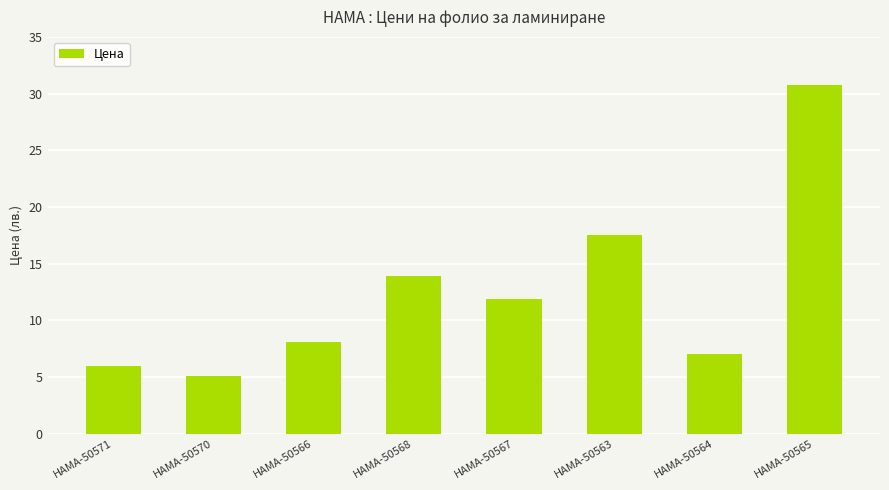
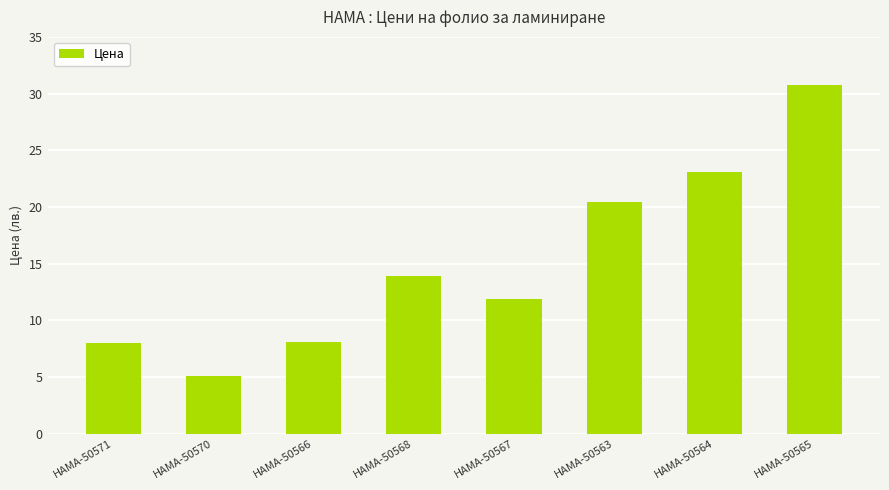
  {
-   "HAMA-50571": 6,
+   "HAMA-50571": 8,
    "HAMA-50570": 5.1,
    "HAMA-50566": 8.1,
    "HAMA-50568": 13.9,
    "HAMA-50567": 11.9,
-   "HAMA-50563": 17.6,
-   "HAMA-50564": 7.0,
+   "HAMA-50563": 20.5,
+   "HAMA-50564": 23.1,
    "HAMA-50565": 30.8
  }
